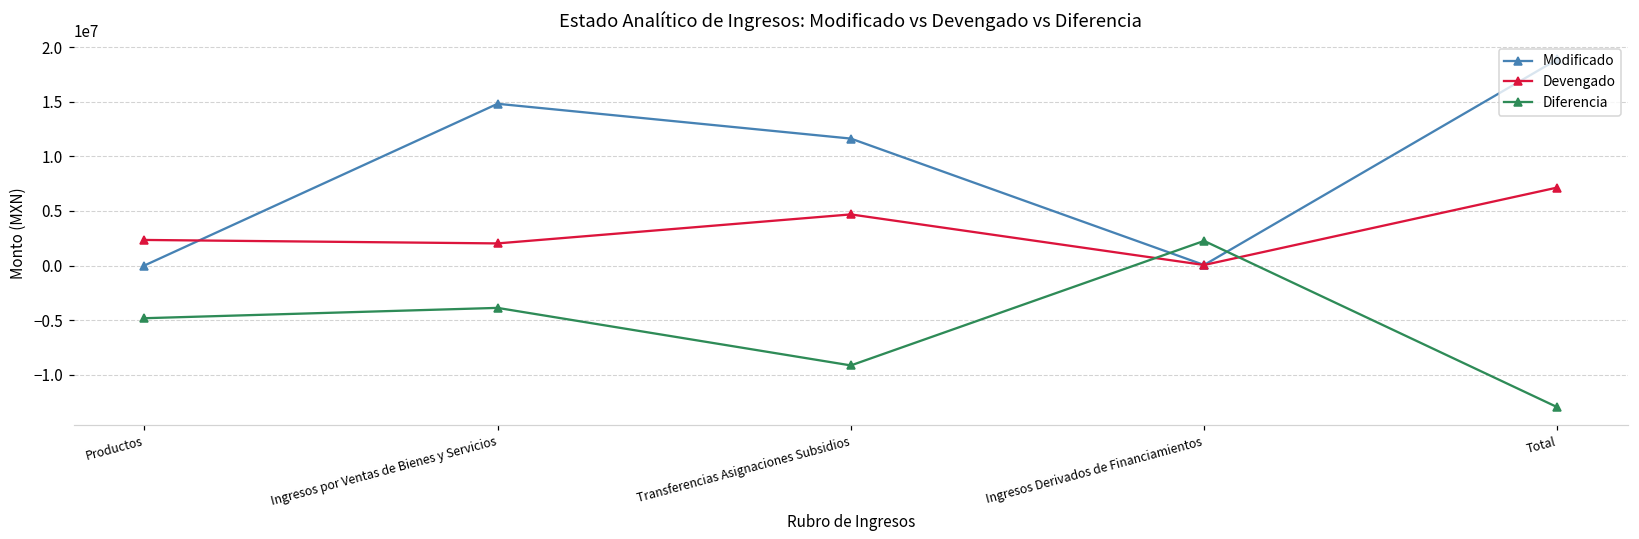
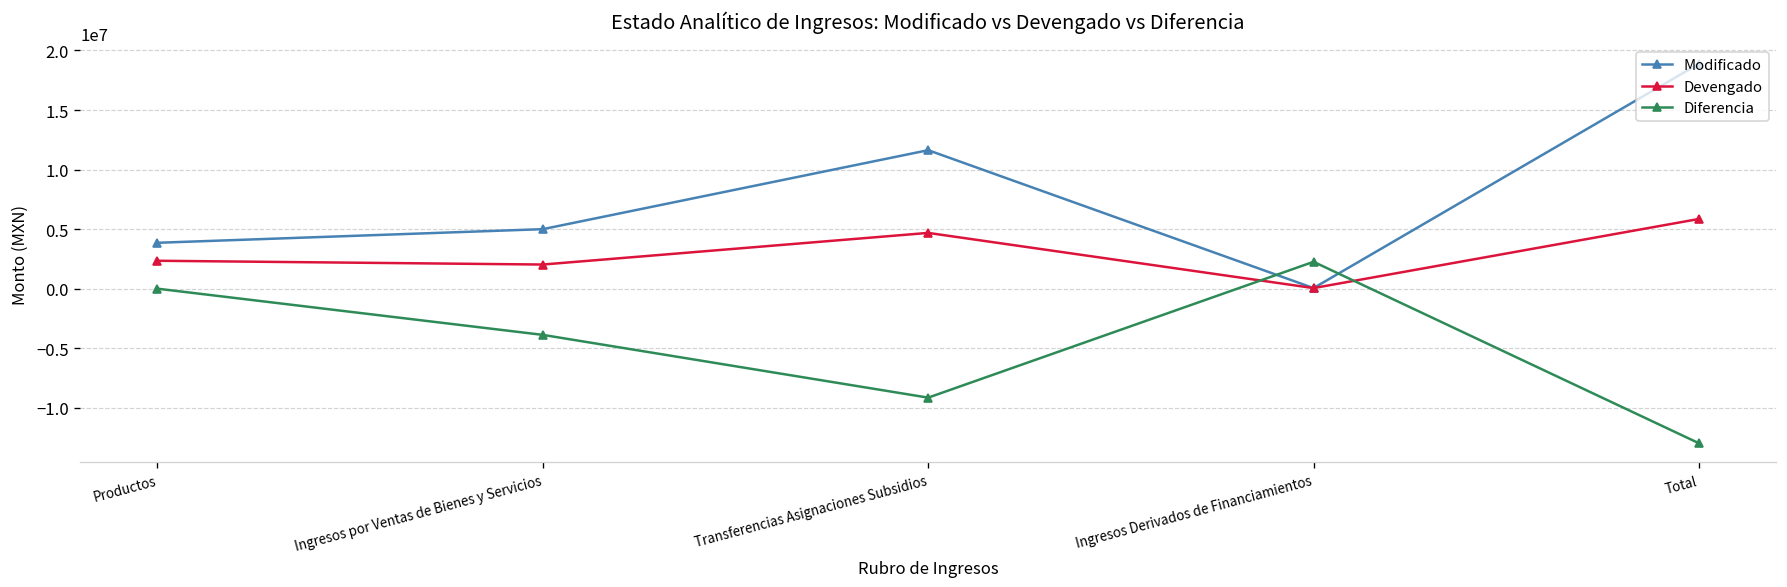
  {
    "Modificado": {
-     "Productos": 0,
-     "Ingresos por Ventas de Bienes y Servicios": 15000000,
+     "Productos": 4000000,
+     "Ingresos por Ventas de Bienes y Servicios": 5000000,
      "Transferencias Asignaciones Subsidios": 12000000
    },
    "Devengado": {
      "Productos": 2000000,
      "Ingresos por Ventas de Bienes y Servicios": 2000000,
      "Transferencias Asignaciones Subsidios": 5000000,
-     "Total": 7000000
+     "Total": 6000000
    },
    "Diferencia": {
-     "Productos": -5000000,
+     "Productos": 0,
      "Ingresos por Ventas de Bienes y Servicios": -4000000,
      "Transferencias Asignaciones Subsidios": -9000000,
      "Ingresos Derivados de Financiamientos": 2000000,
      "Total": -13000000
    }
  }
